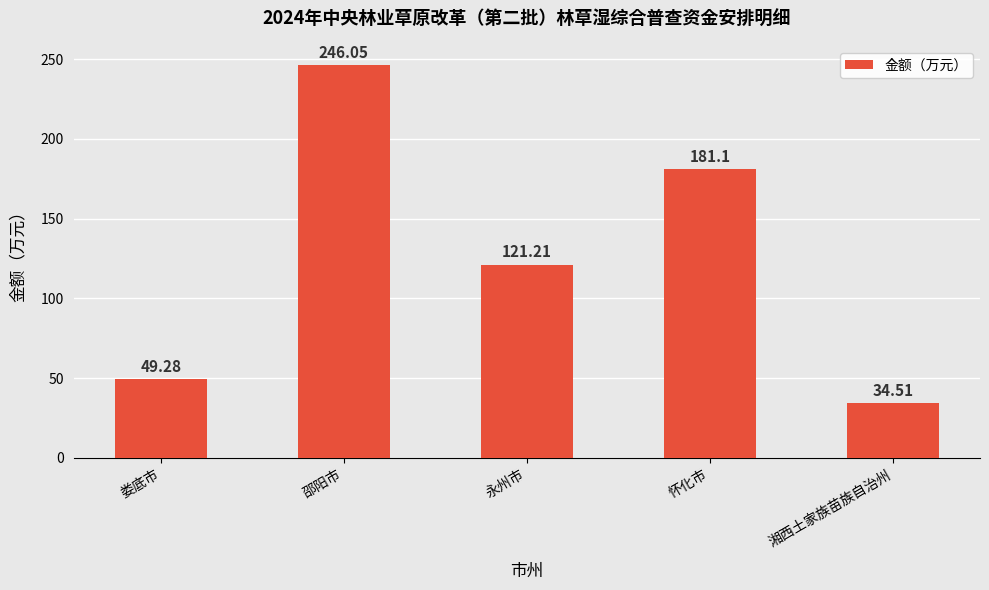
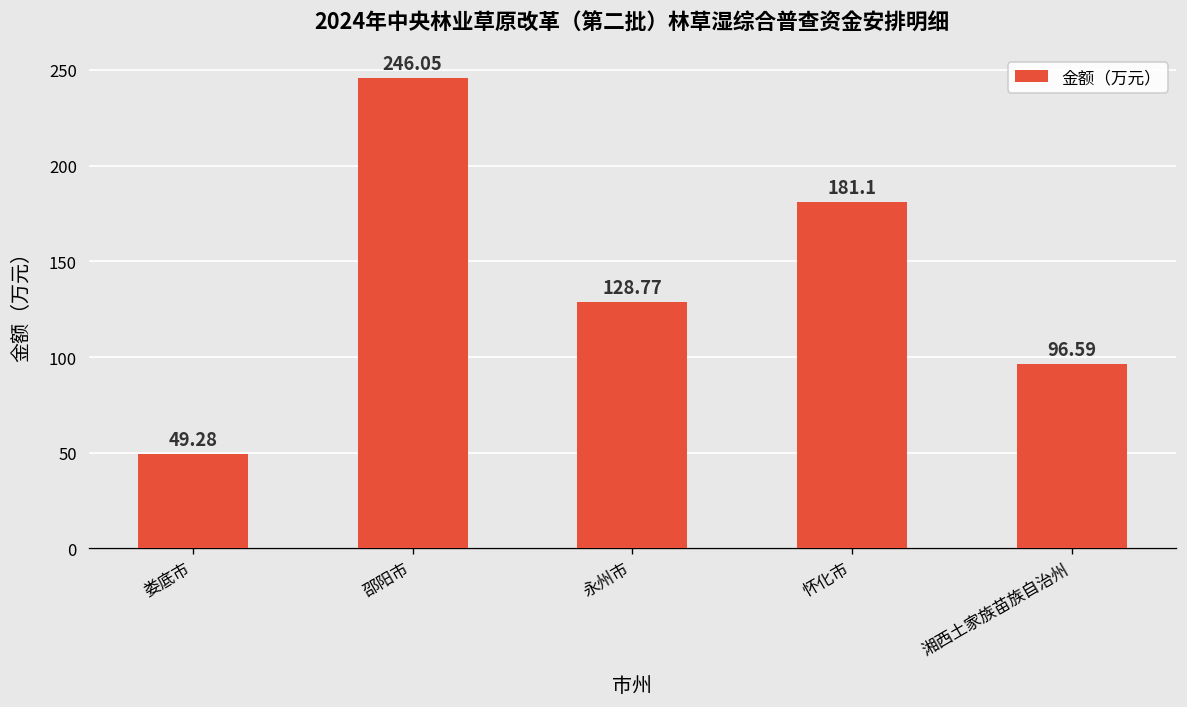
  {
    "娄底市": 49.28,
    "邵阳市": 246.05,
-   "永州市": 121.21,
+   "永州市": 128.77,
    "怀化市": 181.1,
-   "湘西土家族苗族自治州": 34.51
+   "湘西土家族苗族自治州": 96.59
  }
